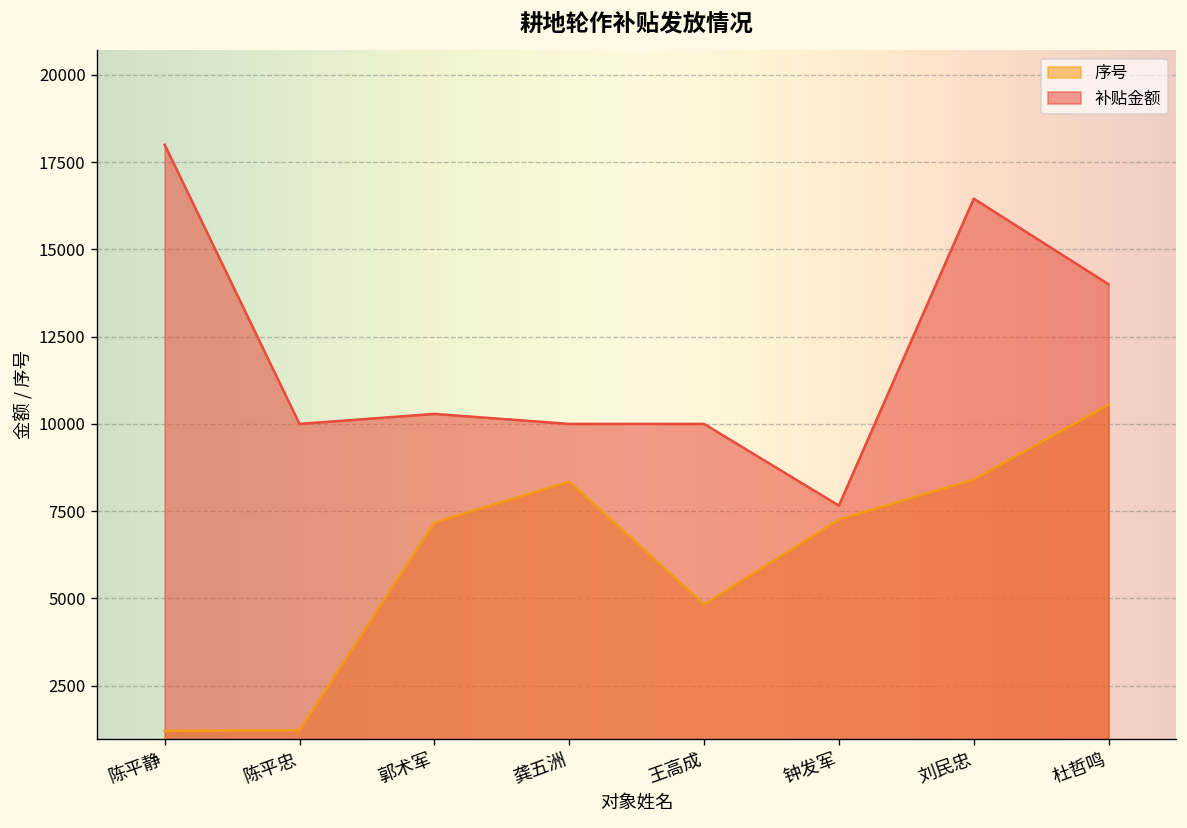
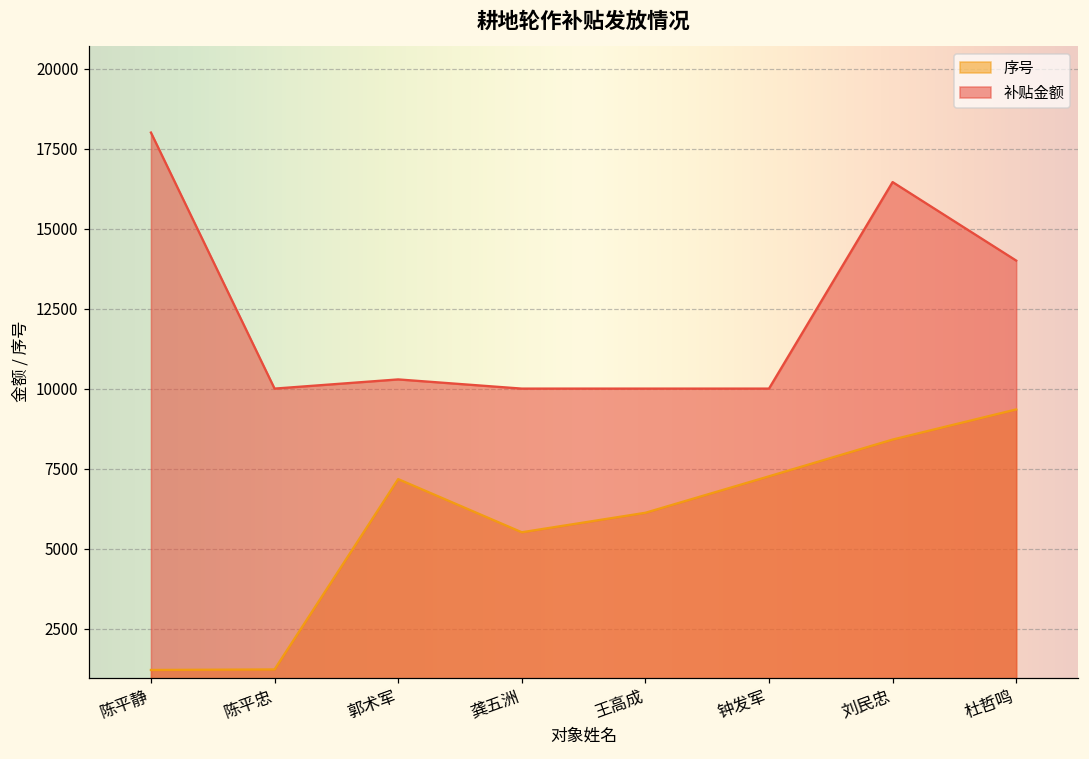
  {
    "序号": {
      "陈平静": 1200,
      "陈平忠": 1200,
      "郭术军": 7200,
-     "龚五洲": 8300,
-     "王高成": 4800,
+     "龚五洲": 5500,
+     "王高成": 6100,
      "钟发军": 7300,
      "刘民忠": 8400,
-     "杜哲鸣": 10600
+     "杜哲鸣": 9300
    },
    "补贴金额": {
      "陈平静": 18000,
      "陈平忠": 10000,
      "郭术军": 10300,
      "龚五洲": 10000,
      "王高成": 10000,
-     "钟发军": 7700,
+     "钟发军": 10000,
      "刘民忠": 16500,
      "杜哲鸣": 14000
    }
  }
